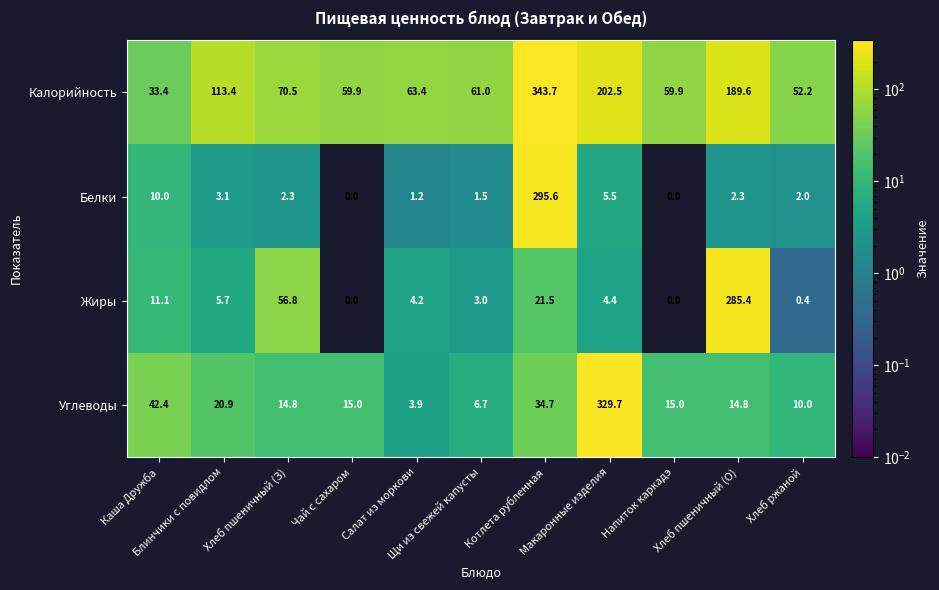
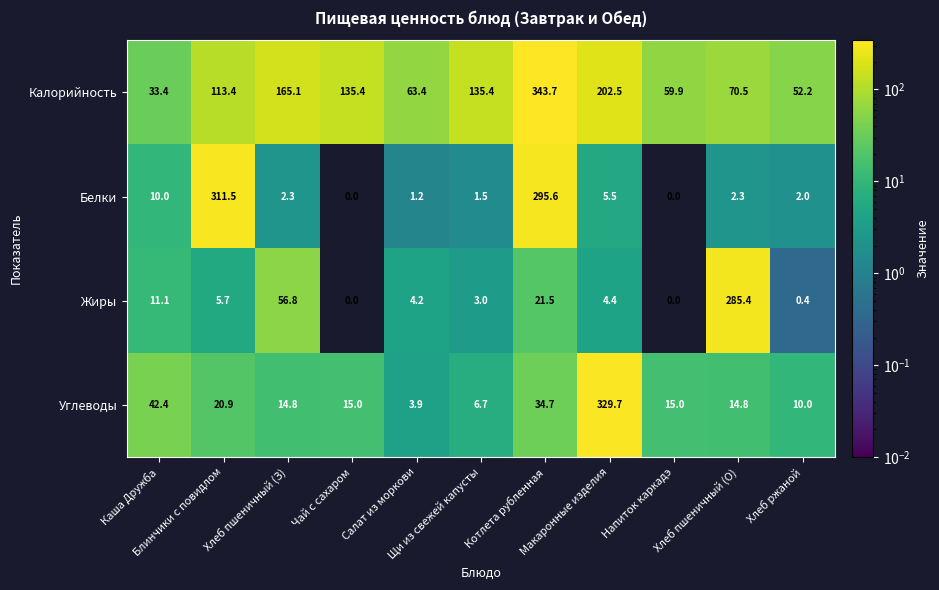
  {
    "Калорийность": {
      "Каша Дружба": 33.4,
      "Блинчики с повидлом": 113.4,
-     "Хлеб пшеничный (З)": 70.5,
-     "Чай с сахаром": 59.9,
+     "Хлеб пшеничный (З)": 165.1,
+     "Чай с сахаром": 135.4,
      "Салат из моркови": 63.4,
-     "Щи из свежей капусты": 61.0,
+     "Щи из свежей капусты": 135.4,
      "Котлета рубленная": 343.7,
      "Макаронные изделия": 202.5,
      "Напиток каркадэ": 59.9,
-     "Хлеб пшеничный (О)": 189.6,
+     "Хлеб пшеничный (О)": 70.5,
      "Хлеб ржаной": 52.2
    },
    "Белки": {
      "Каша Дружба": 10.0,
-     "Блинчики с повидлом": 3.1,
+     "Блинчики с повидлом": 311.5,
      "Хлеб пшеничный (З)": 2.3,
      "Салат из моркови": 1.2,
      "Щи из свежей капусты": 1.5,
      "Котлета рубленная": 295.6,
      "Макаронные изделия": 5.5,
      "Хлеб пшеничный (О)": 2.3,
      "Хлеб ржаной": 2.0
    },
    "Жиры": {
      "Каша Дружба": 11.1,
      "Блинчики с повидлом": 5.7,
      "Хлеб пшеничный (З)": 56.8,
      "Салат из моркови": 4.2,
      "Щи из свежей капусты": 3.0,
      "Котлета рубленная": 21.5,
      "Макаронные изделия": 4.4,
      "Хлеб пшеничный (О)": 285.4,
      "Хлеб ржаной": 0.4
    },
    "Углеводы": {
      "Каша Дружба": 42.4,
      "Блинчики с повидлом": 20.9,
      "Хлеб пшеничный (З)": 14.8,
      "Чай с сахаром": 15.0,
      "Салат из моркови": 3.9,
      "Щи из свежей капусты": 6.7,
      "Котлета рубленная": 34.7,
      "Макаронные изделия": 329.7,
      "Напиток каркадэ": 15.0,
      "Хлеб пшеничный (О)": 14.8,
      "Хлеб ржаной": 10.0
    }
  }
